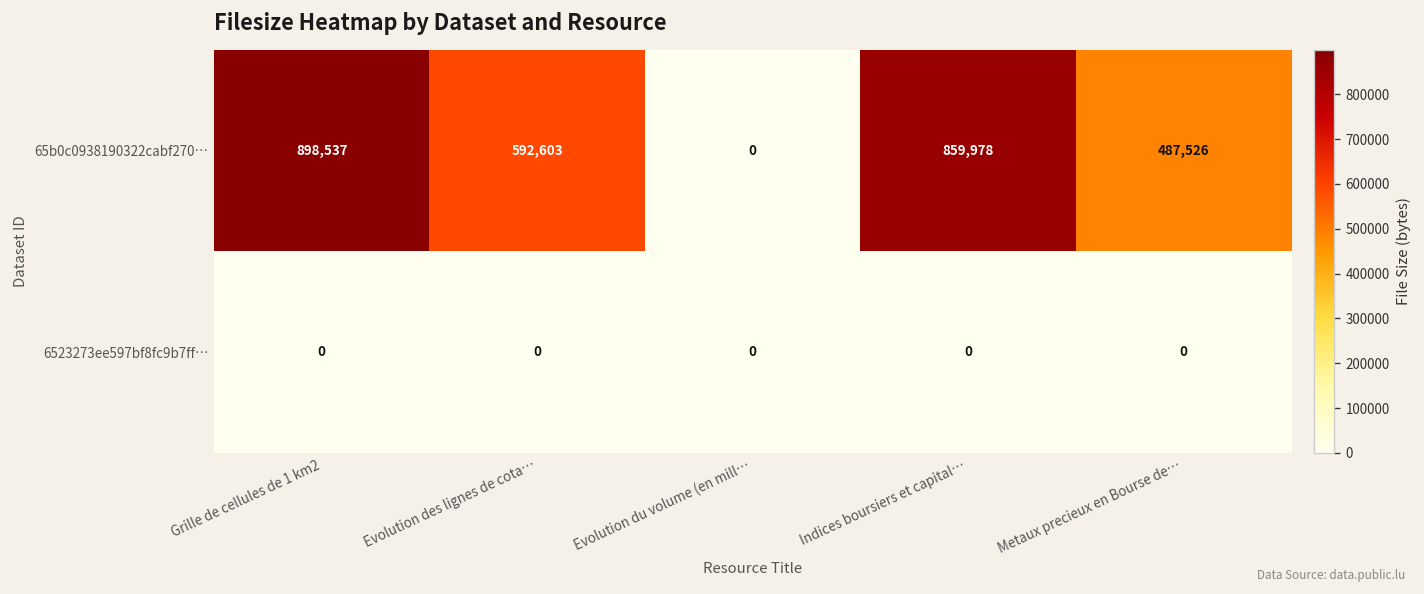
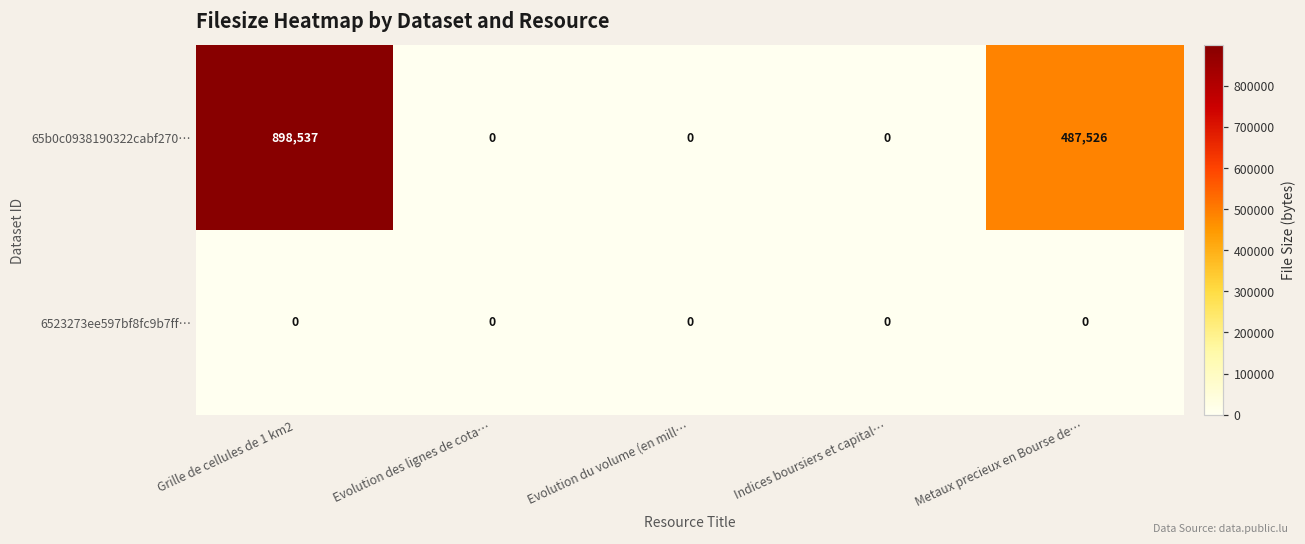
  {
    "65b0c0938190322cabf270…": {
      "Grille de cellules de 1 km2": "898,537",
-     "Evolution des lignes de cota…": "592,603",
+     "Evolution des lignes de cota…": "0",
      "Evolution du volume (en mill…": "0",
-     "Indices boursiers et capital…": "859,978",
+     "Indices boursiers et capital…": "0",
      "Metaux precieux en Bourse de…": "487,526"
    },
    "6523273ee597bf8fc9b7ff…": {
      "Grille de cellules de 1 km2": "0",
      "Evolution des lignes de cota…": "0",
      "Evolution du volume (en mill…": "0",
      "Indices boursiers et capital…": "0",
      "Metaux precieux en Bourse de…": "0"
    }
  }
